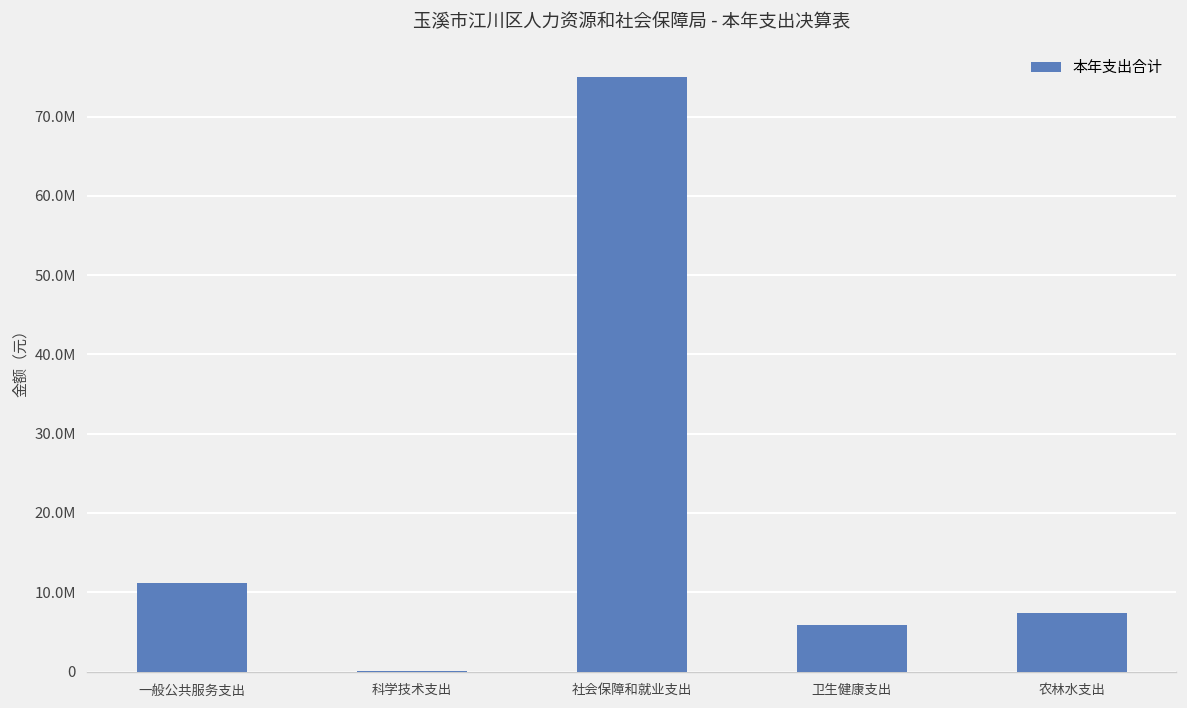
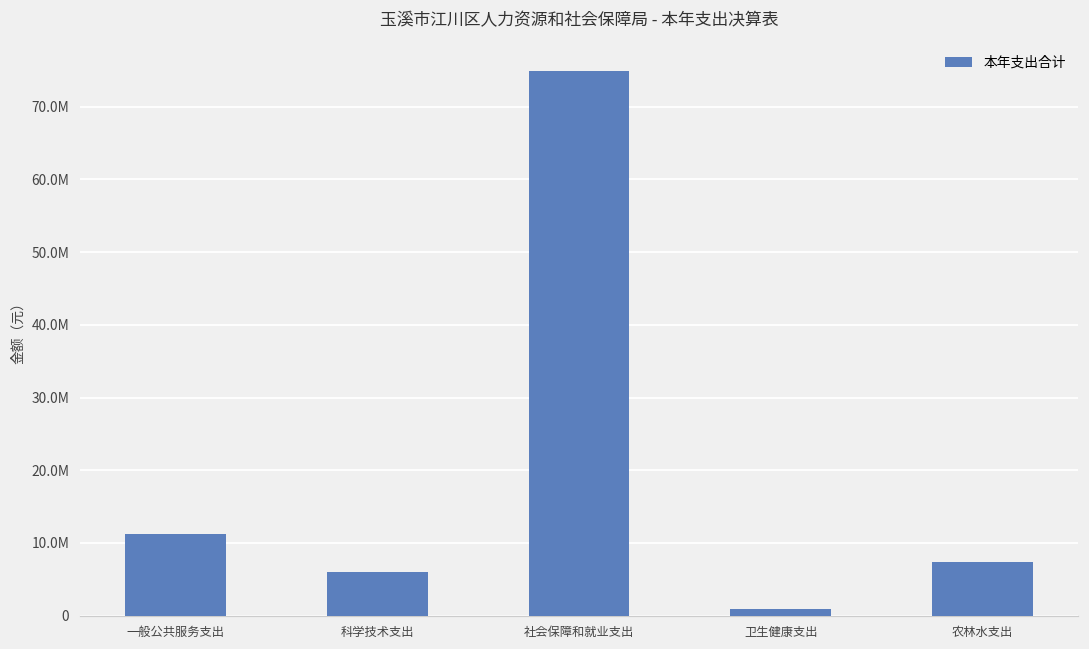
  {
    "一般公共服务支出": 11000000,
-   "科学技术支出": 0,
+   "科学技术支出": 6000000,
    "社会保障和就业支出": 75000000,
-   "卫生健康支出": 6000000,
+   "卫生健康支出": 1000000,
    "农林水支出": 7000000
  }
